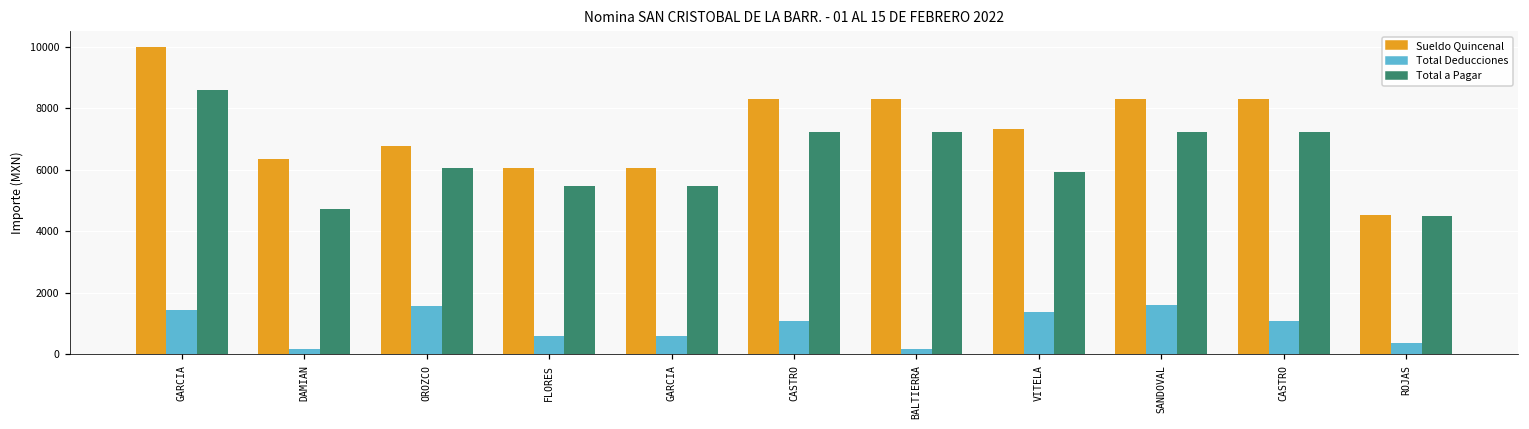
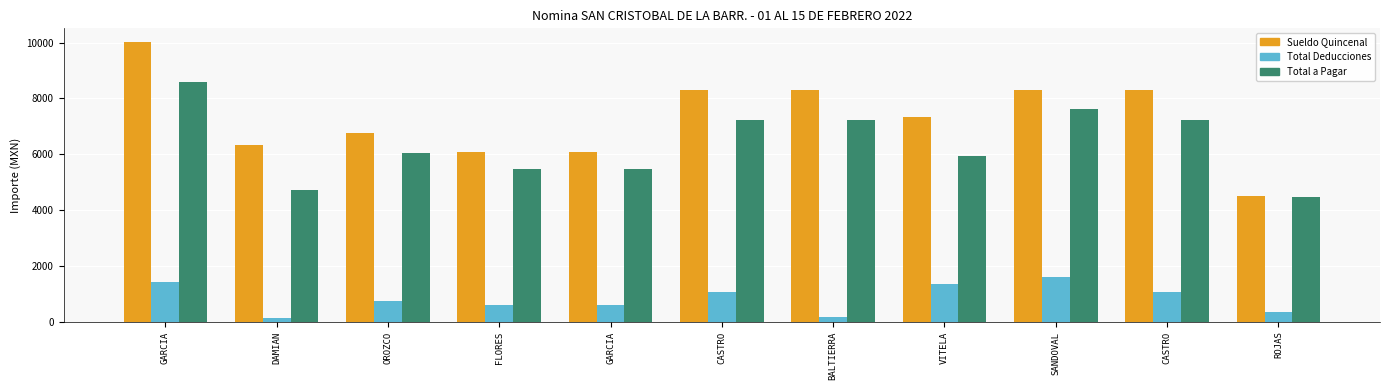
  {
    "Sueldo Quincenal": {
      "DAMIAN": 6300,
      "OROZCO": 6800,
      "FLORES": 6100,
      "BALTIERRA": 8300,
      "VITELA": 7300,
      "SANDOVAL": 8300,
      "ROJAS": 4500
    },
    "Total Deducciones": {
      "DAMIAN": 200,
-     "OROZCO": 1600,
+     "OROZCO": 700,
      "FLORES": 600,
      "BALTIERRA": 200,
      "VITELA": 1400,
      "SANDOVAL": 1600,
      "ROJAS": 400
    },
    "Total a Pagar": {
      "DAMIAN": 4700,
      "OROZCO": 6000,
      "FLORES": 5500,
      "BALTIERRA": 7200,
      "VITELA": 5900,
-     "SANDOVAL": 7200,
+     "SANDOVAL": 7600,
      "ROJAS": 4500
    }
  }
